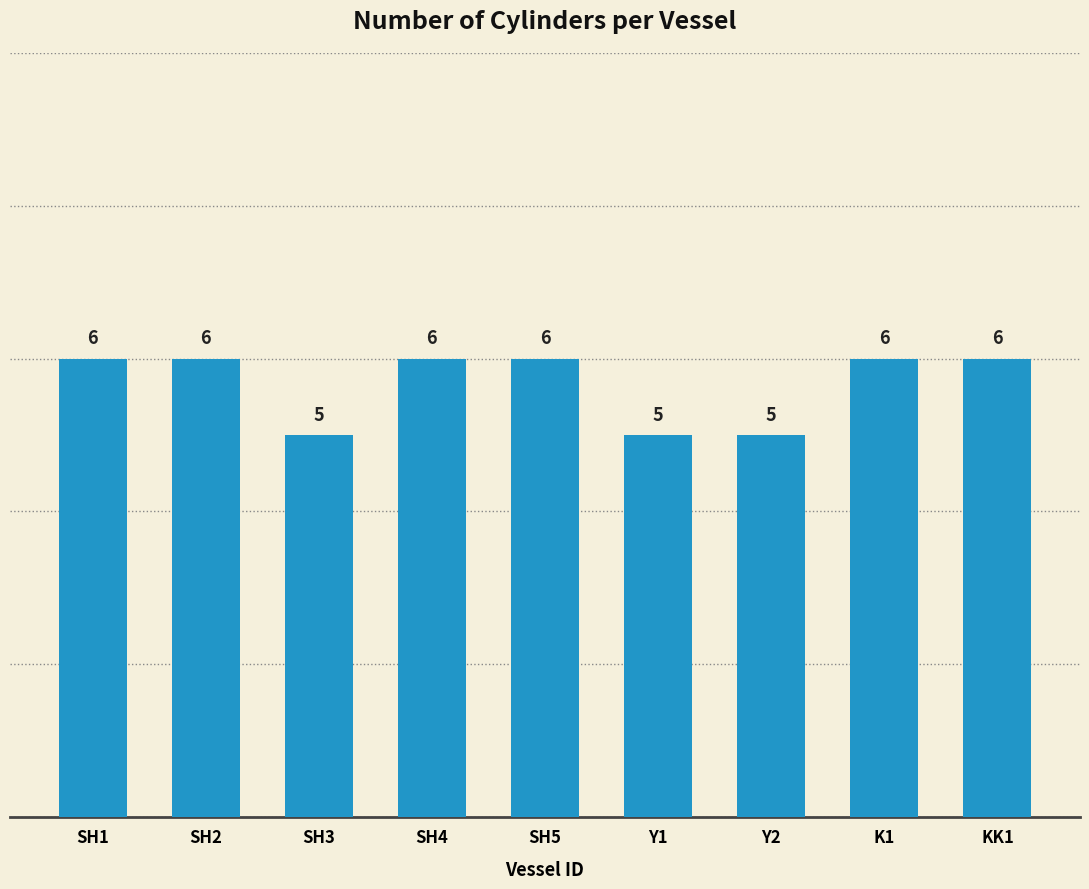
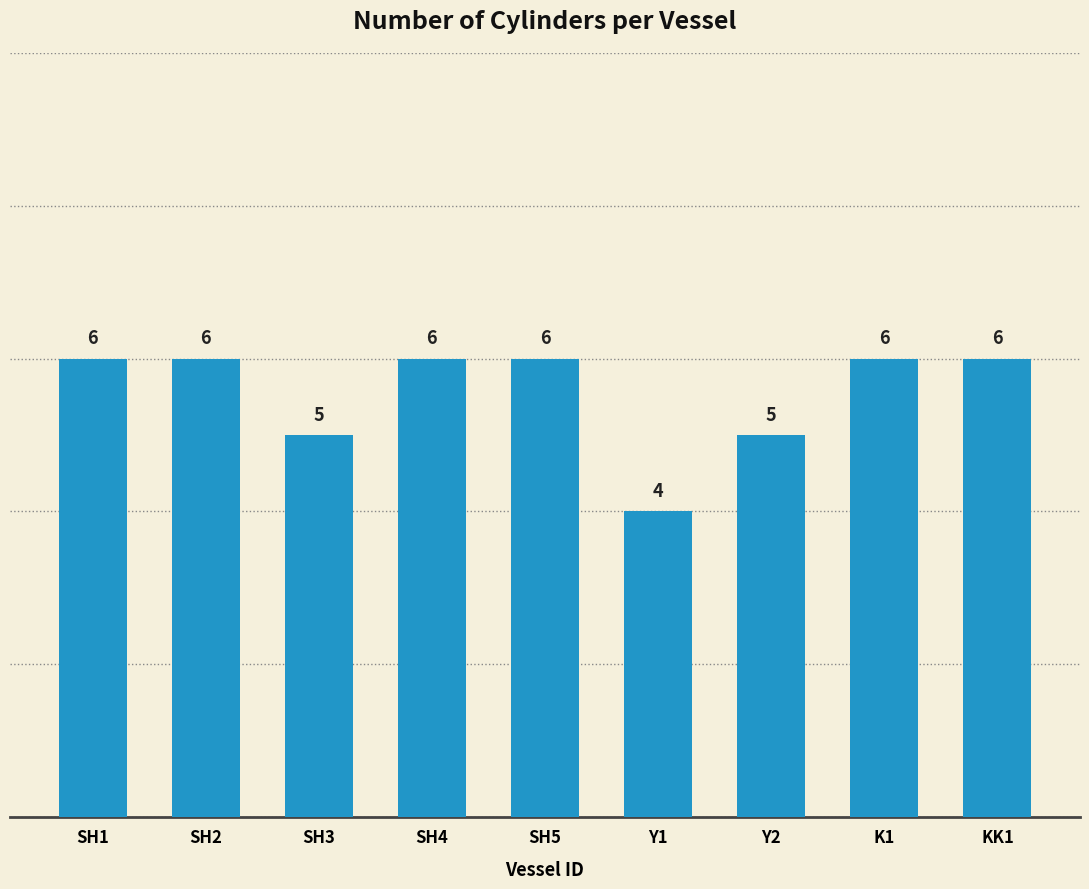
  {
    "SH1": 6,
    "SH2": 6,
    "SH3": 5,
    "SH4": 6,
    "SH5": 6,
-   "Y1": 5,
+   "Y1": 4,
    "Y2": 5,
    "K1": 6,
    "KK1": 6
  }
